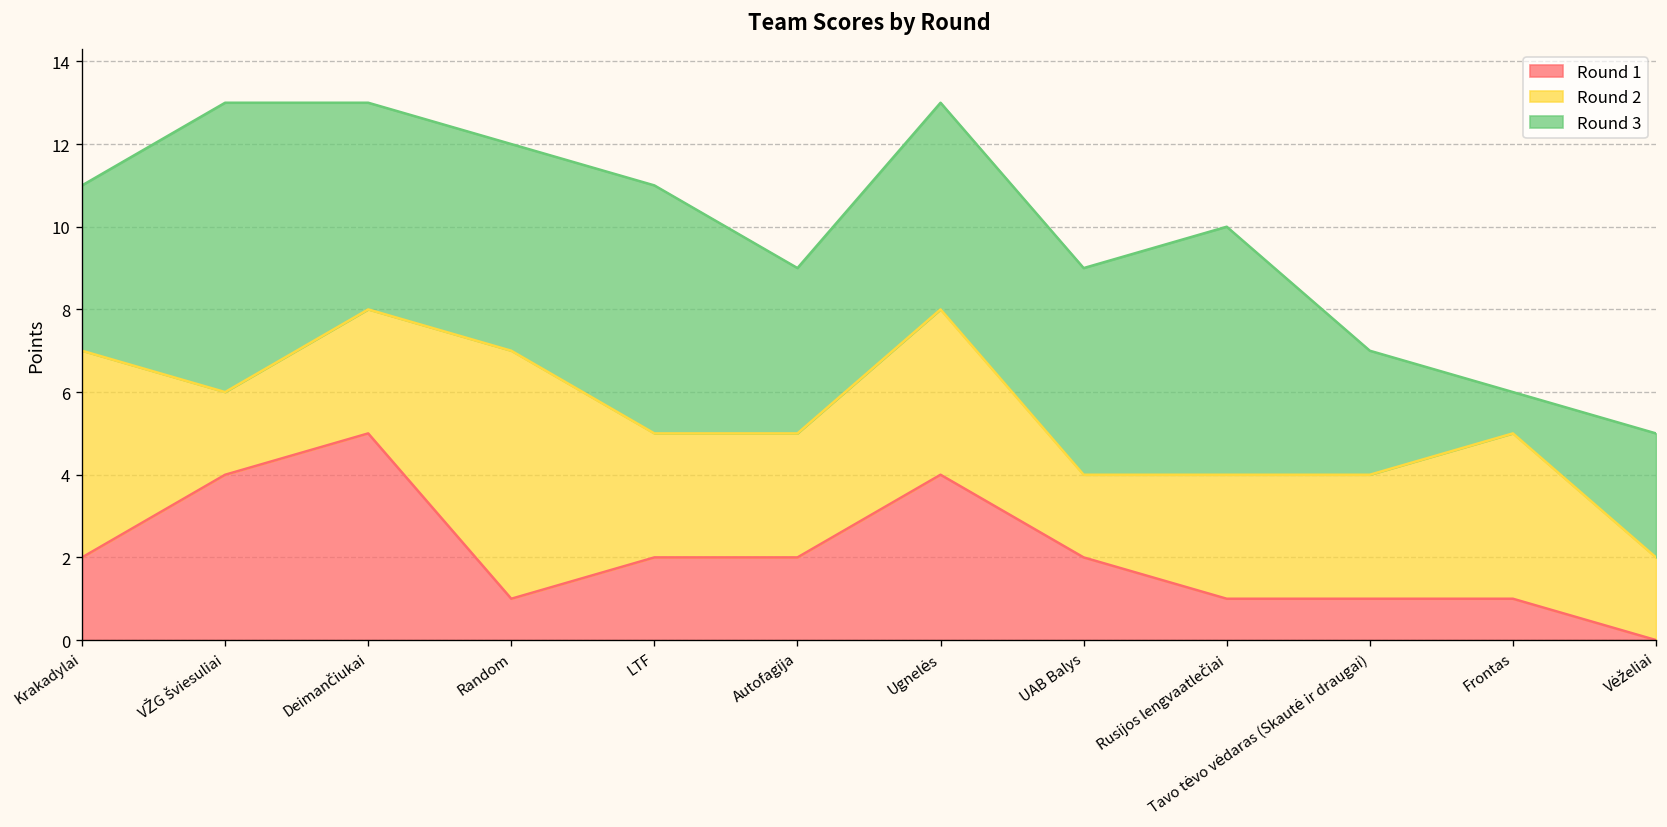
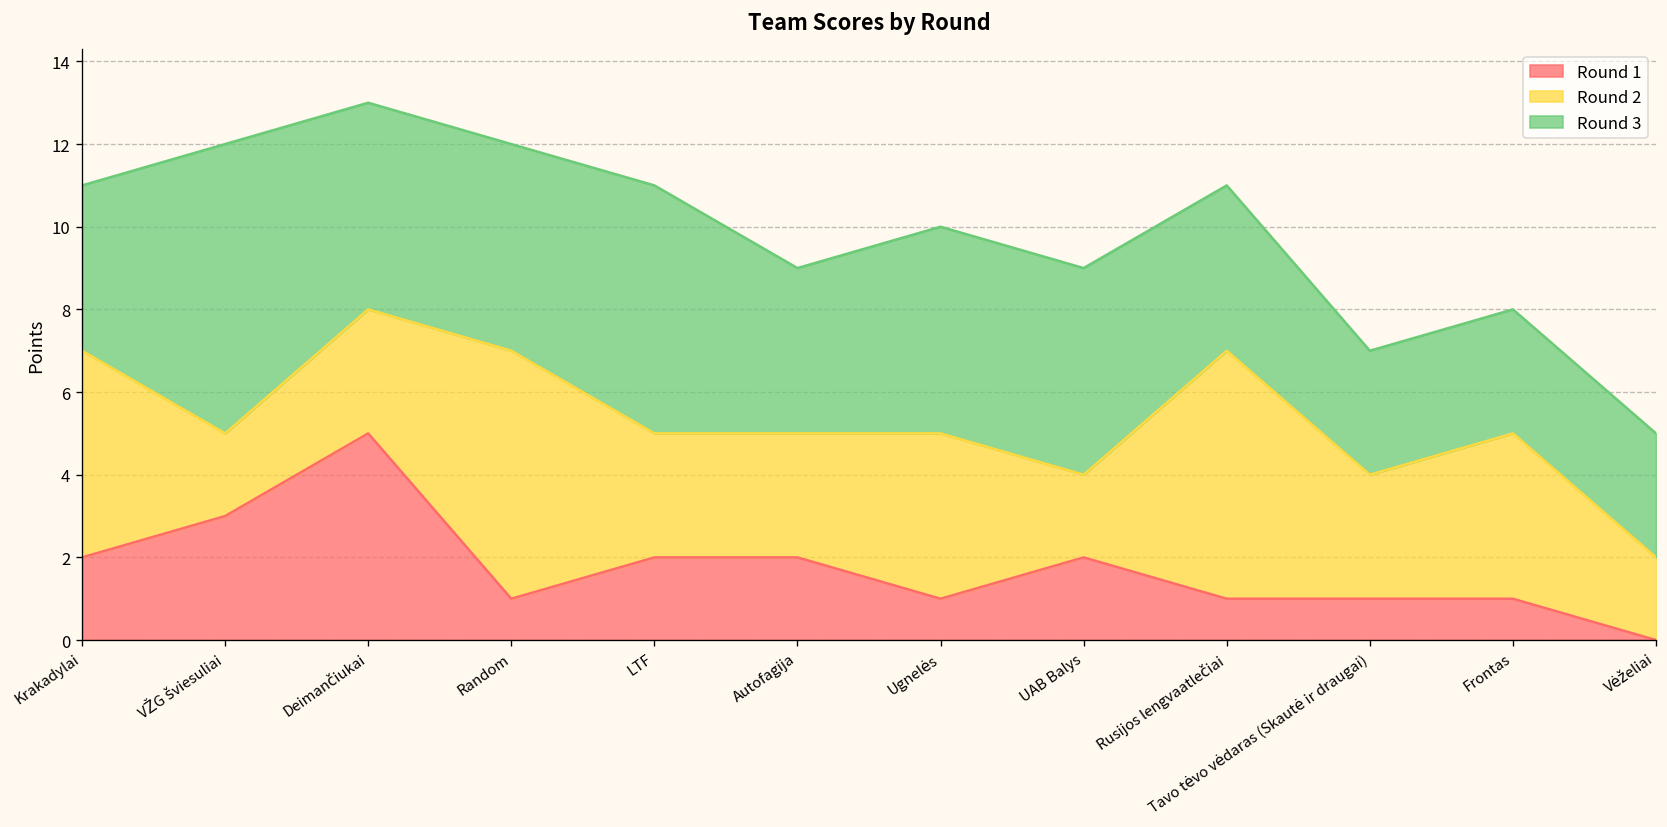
  {
    "Round 1": {
      "Krakadylai": 2,
-     "VŽG šviesuliai": 4,
+     "VŽG šviesuliai": 3,
      "Deimančiukai": 5,
      "Random": 1,
      "LTF": 2,
      "Autofagija": 2,
-     "Ugnelės": 4,
+     "Ugnelės": 1,
      "UAB Balys": 2,
      "Rusijos lengvaatlečiai": 1,
      "Tavo tėvo vėdaras (Skautė ir draugai)": 1,
      "Frontas": 1,
      "Vėželiai": 0
    },
    "Round 2": {
      "Krakadylai": 5,
      "VŽG šviesuliai": 2,
      "Deimančiukai": 3,
      "Random": 6,
      "LTF": 3,
      "Autofagija": 3,
      "Ugnelės": 4,
      "UAB Balys": 2,
-     "Rusijos lengvaatlečiai": 3,
+     "Rusijos lengvaatlečiai": 6,
      "Tavo tėvo vėdaras (Skautė ir draugai)": 3,
      "Frontas": 4,
      "Vėželiai": 2
    },
    "Round 3": {
      "Krakadylai": 4,
      "VŽG šviesuliai": 7,
      "Deimančiukai": 5,
      "Random": 5,
      "LTF": 6,
      "Autofagija": 4,
      "Ugnelės": 5,
      "UAB Balys": 5,
-     "Rusijos lengvaatlečiai": 6,
+     "Rusijos lengvaatlečiai": 4,
      "Tavo tėvo vėdaras (Skautė ir draugai)": 3,
-     "Frontas": 1,
+     "Frontas": 3,
      "Vėželiai": 3
    }
  }
